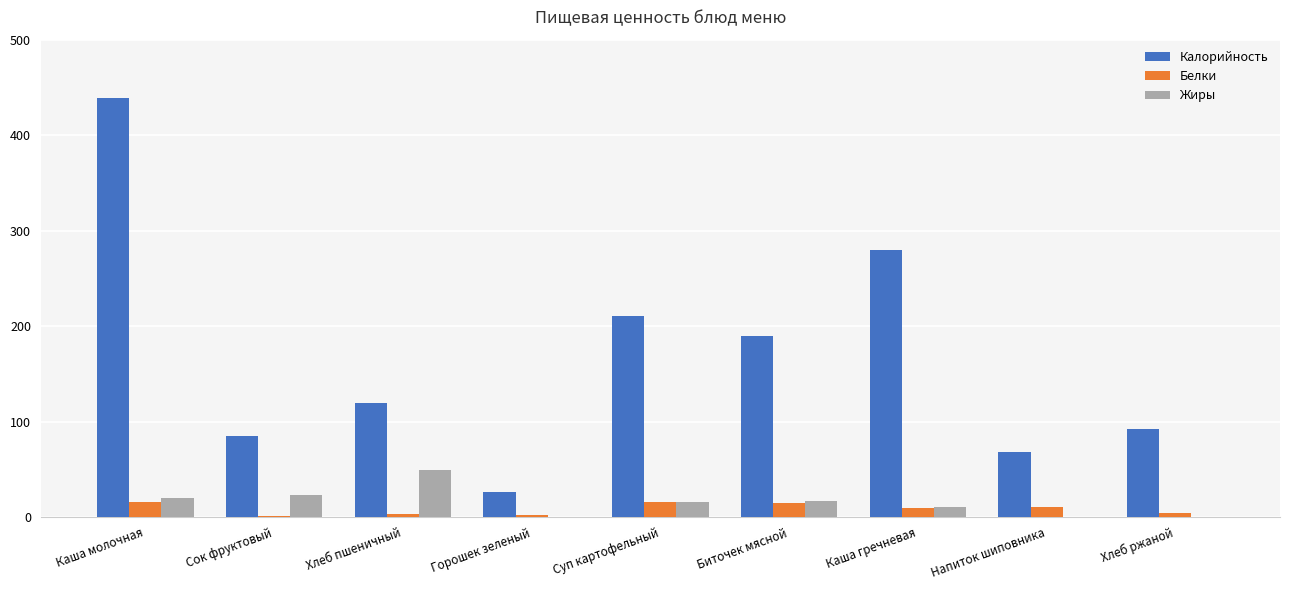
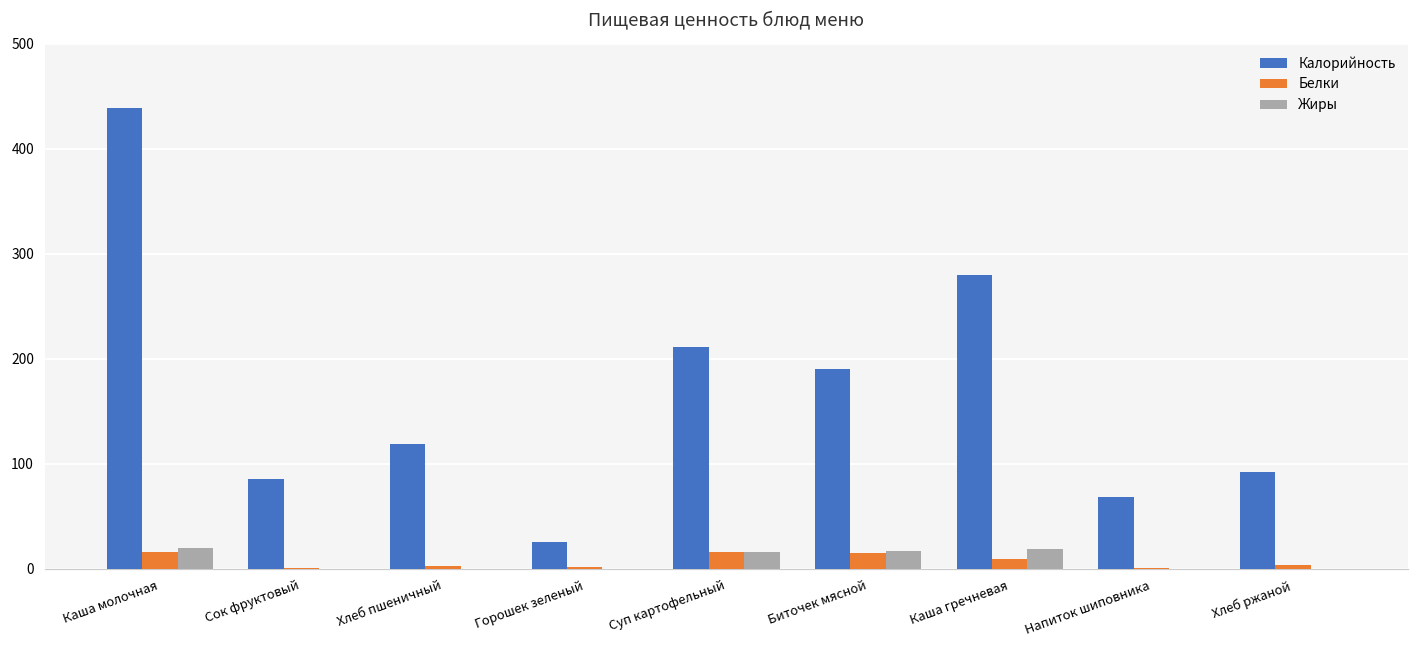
  {
    "Калорийность": {
      "Каша молочная": 440,
      "Сок фруктовый": 90,
      "Хлеб пшеничный": 120,
      "Горошек зеленый": 30,
      "Суп картофельный": 210,
      "Биточек мясной": 190,
      "Каша гречневая": 280,
      "Напиток шиповника": 70,
      "Хлеб ржаной": 90
    },
    "Белки": {
      "Каша молочная": 20,
      "Хлеб пшеничный": 0,
      "Суп картофельный": 20,
      "Биточек мясной": 10,
      "Каша гречневая": 10,
-     "Напиток шиповника": 10,
+     "Напиток шиповника": 0,
      "Хлеб ржаной": 0
    },
    "Жиры": {
      "Каша молочная": 20,
-     "Сок фруктовый": 20,
-     "Хлеб пшеничный": 50,
+     "Сок фруктовый": 0,
+     "Хлеб пшеничный": 0,
      "Суп картофельный": 20,
      "Биточек мясной": 20,
-     "Каша гречневая": 10,
+     "Каша гречневая": 20,
      "Напиток шиповника": 0,
      "Хлеб ржаной": 0
    }
  }
